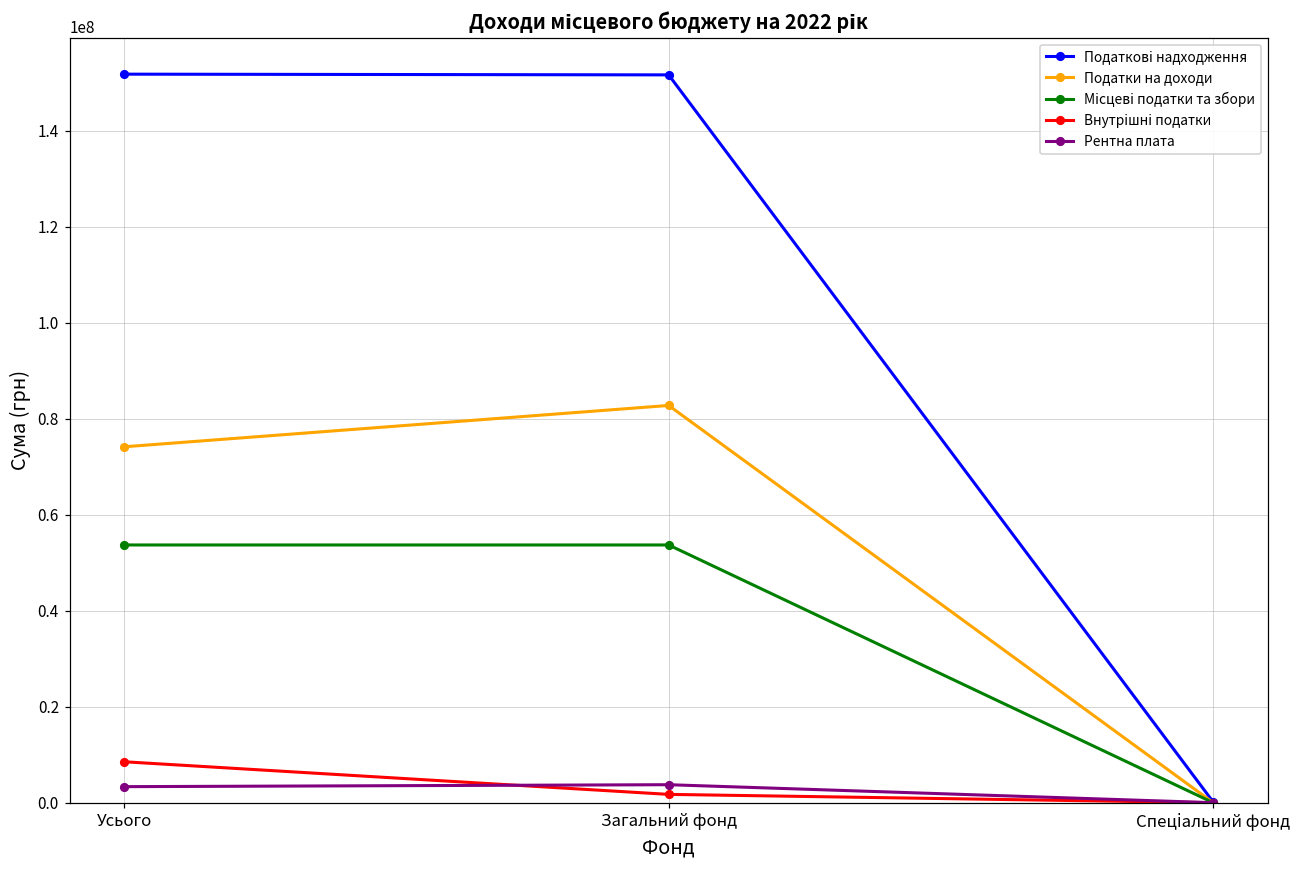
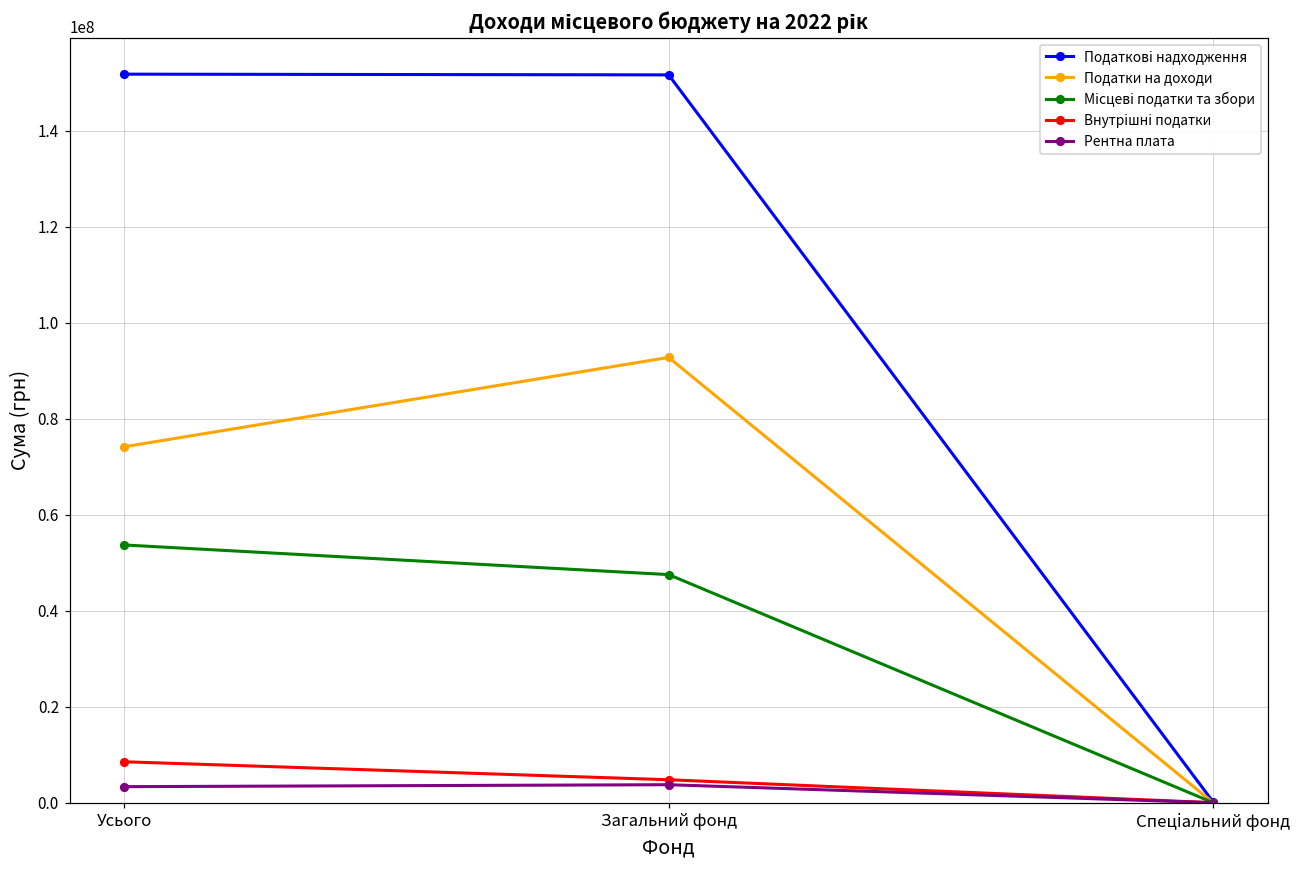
  {
    "Податкові надходження": {
      "Усього": 152000000,
      "Загальний фонд": 152000000
    },
    "Податки на доходи": {
      "Усього": 74000000,
-     "Загальний фонд": 83000000
+     "Загальний фонд": 93000000
    },
    "Місцеві податки та збори": {
      "Усього": 54000000,
-     "Загальний фонд": 54000000
+     "Загальний фонд": 48000000
    },
    "Внутрішні податки": {
      "Усього": 9000000,
-     "Загальний фонд": 2000000
+     "Загальний фонд": 5000000
    },
    "Рентна плата": {
      "Усього": 3000000,
      "Загальний фонд": 4000000
    }
  }
